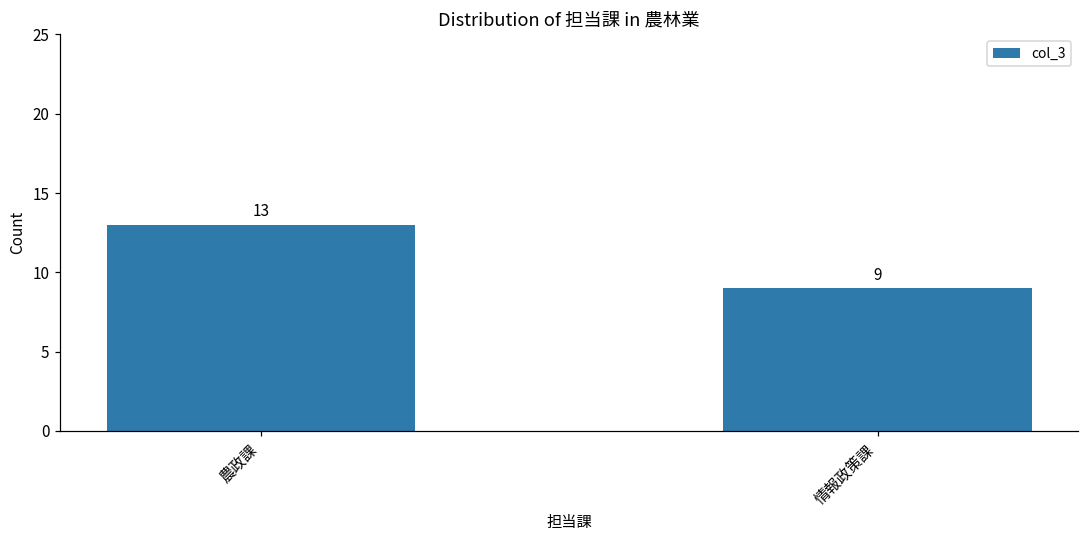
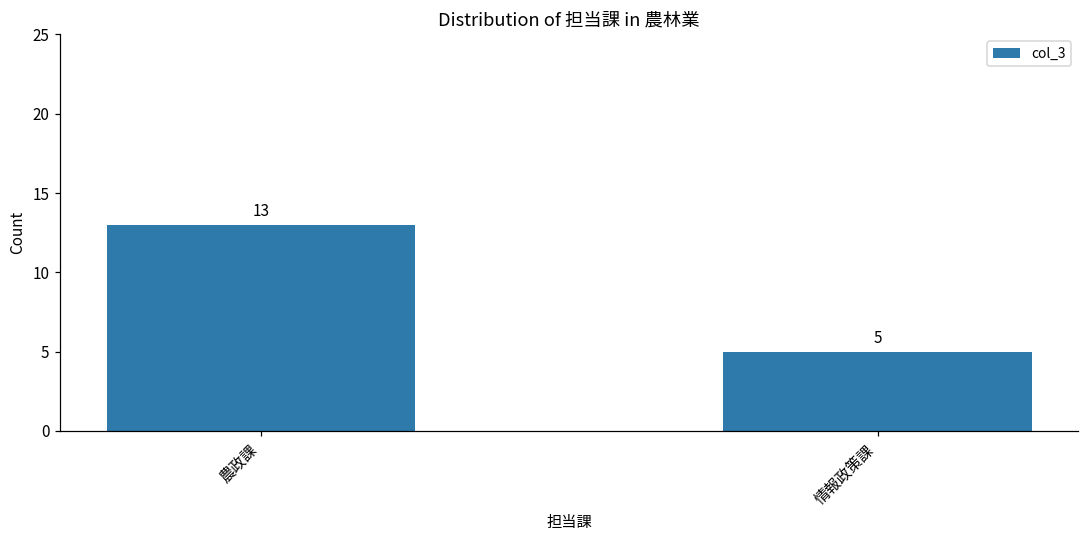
  {
    "農政課": 13,
-   "情報政策課": 9
+   "情報政策課": 5
  }
